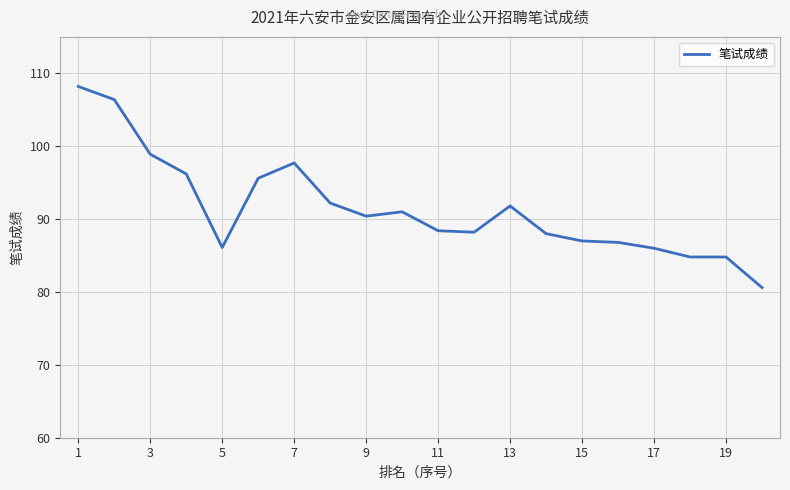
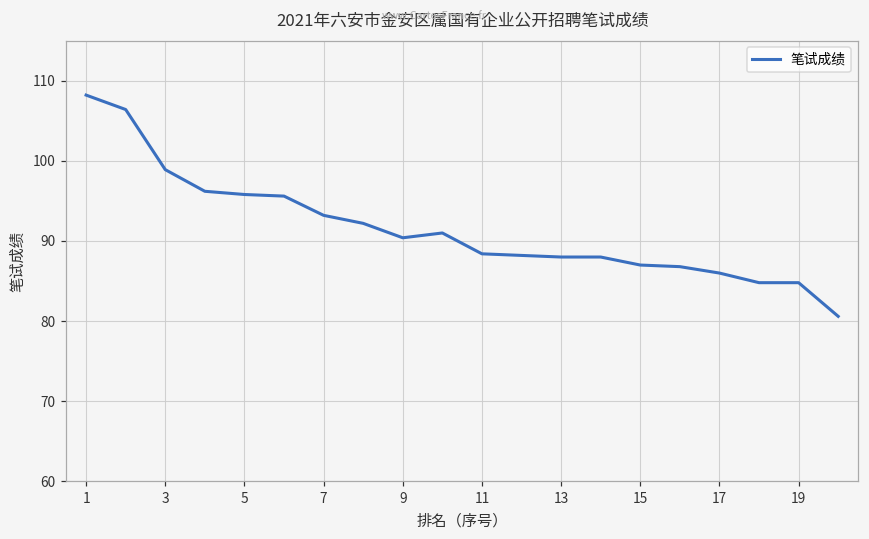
  {
    "1": 108,
    "3": 99,
-   "5": 86,
-   "7": 98,
+   "5": 96,
+   "7": 93,
    "9": 90,
    "11": 88,
-   "13": 92,
+   "13": 88,
    "15": 87,
    "17": 86,
    "19": 85
  }
